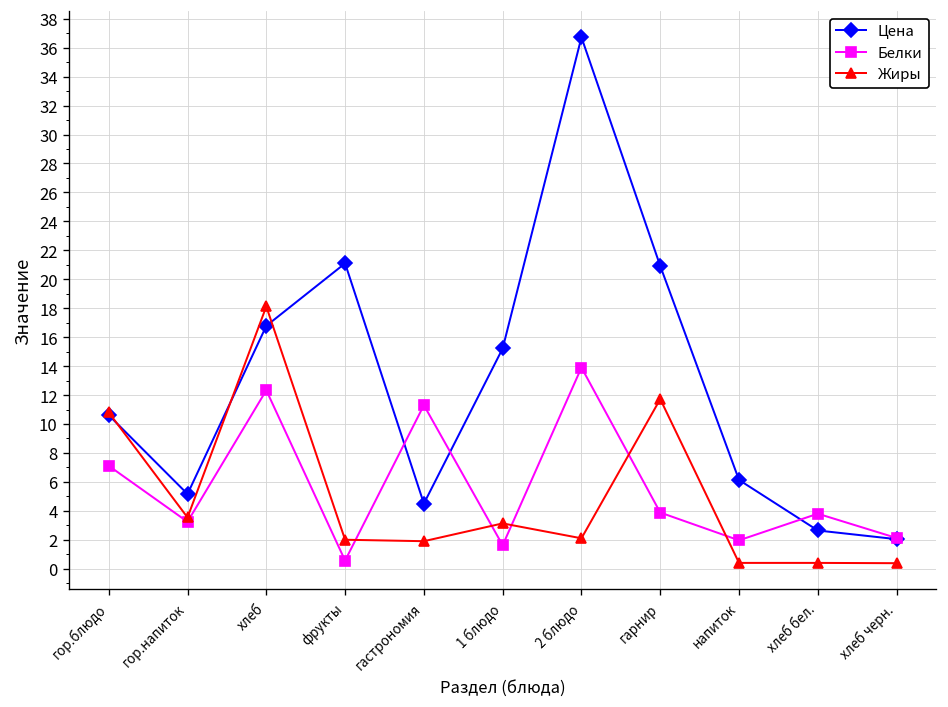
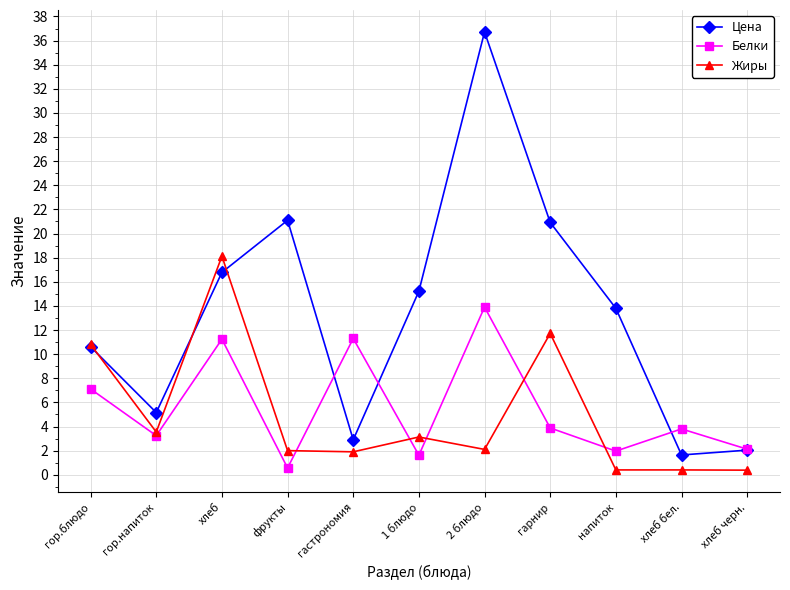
  {
    "Цена": {
      "гор.напиток": 5.2,
      "хлеб": 16.8,
      "фрукты": 21.1,
-     "гастрономия": 4.5,
+     "гастрономия": 2.9,
      "1 блюдо": 15.2,
      "2 блюдо": 36.7,
      "гарнир": 20.9,
-     "напиток": 6.1,
-     "хлеб бел.": 2.6
+     "напиток": 13.8,
+     "хлеб бел.": 1.6
    },
    "Белки": {
      "гор.блюдо": 7.1,
      "гор.напиток": 3.2,
-     "хлеб": 12.3,
+     "хлеб": 11.2,
      "фрукты": 0.6,
      "гастрономия": 11.3,
      "1 блюдо": 1.6,
      "2 блюдо": 13.9,
      "гарнир": 3.9,
      "напиток": 2.0,
      "хлеб бел.": 3.8
    },
    "Жиры": {
      "гор.напиток": 3.5,
      "хлеб": 18.1,
      "фрукты": 2.0,
      "гастрономия": 1.9,
      "1 блюдо": 3.1,
      "2 блюдо": 2.1,
      "гарнир": 11.7,
      "напиток": 0.4,
      "хлеб бел.": 0.4,
      "хлеб черн.": 0.4
    }
  }
